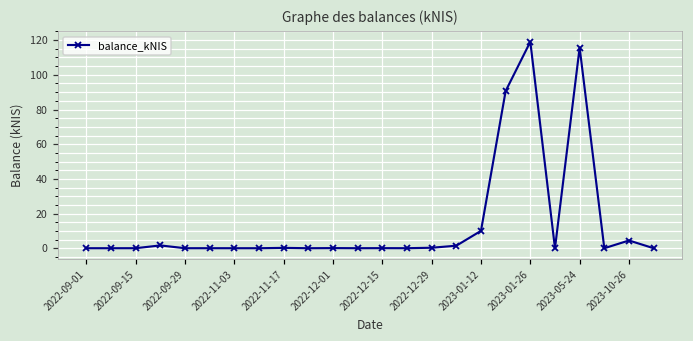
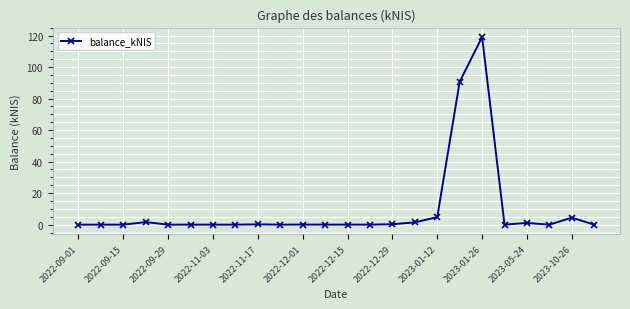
  {
    "2022-09-01": 0,
    "2022-09-15": 0,
    "2022-09-29": 0,
    "2022-11-03": 0,
    "2022-11-17": 0,
    "2022-12-01": 0,
    "2022-12-15": 0,
    "2022-12-29": 0,
-   "2023-01-12": 10,
+   "2023-01-12": 5,
    "2023-01-26": 119,
-   "2023-05-24": 116,
+   "2023-05-24": 1,
    "2023-10-26": 4
  }
